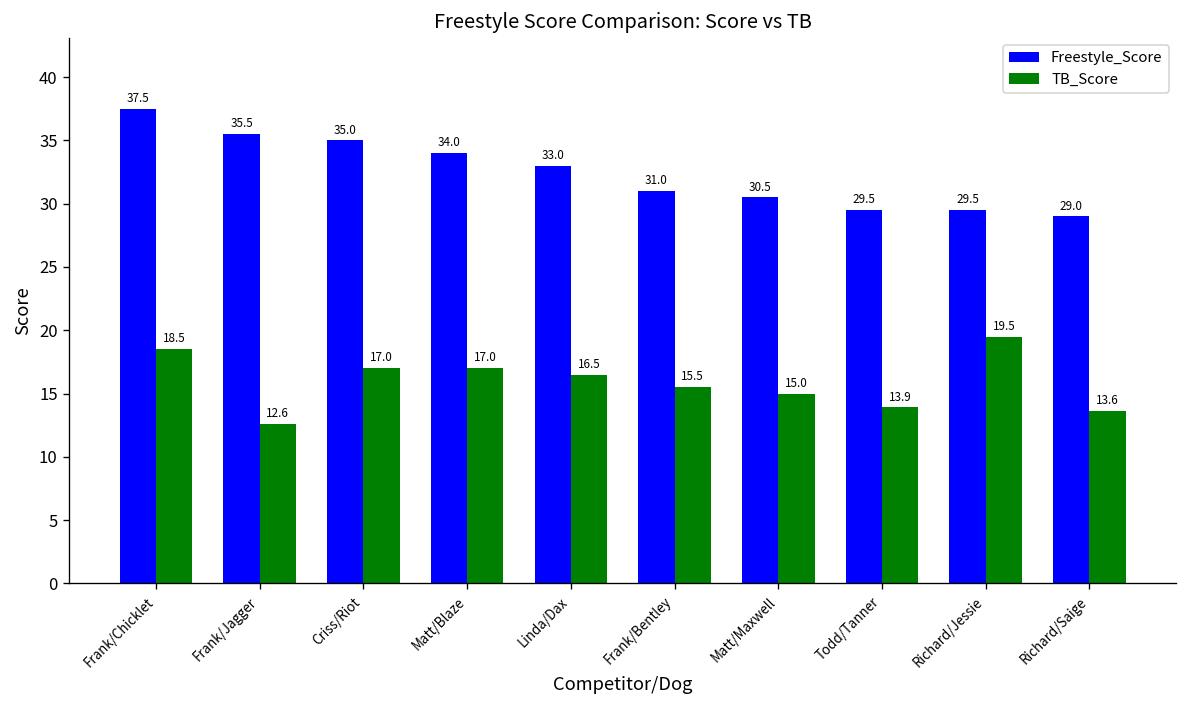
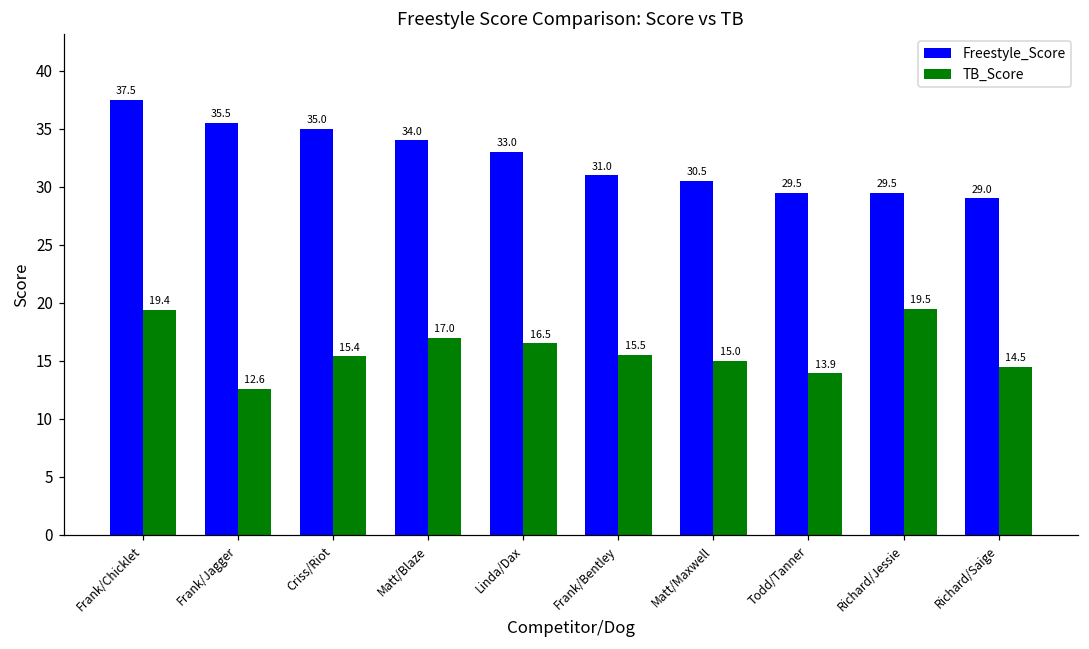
  {
    "Freestyle_Score": {
      "Frank/Chicklet": 37.5,
      "Frank/Jagger": 35.5,
      "Criss/Riot": 35.0,
      "Matt/Blaze": 34.0,
      "Linda/Dax": 33.0,
      "Frank/Bentley": 31.0,
      "Matt/Maxwell": 30.5,
      "Todd/Tanner": 29.5,
      "Richard/Jessie": 29.5,
      "Richard/Saige": 29.0
    },
    "TB_Score": {
-     "Frank/Chicklet": 18.5,
+     "Frank/Chicklet": 19.4,
      "Frank/Jagger": 12.6,
-     "Criss/Riot": 17.0,
+     "Criss/Riot": 15.4,
      "Matt/Blaze": 17.0,
      "Linda/Dax": 16.5,
      "Frank/Bentley": 15.5,
      "Matt/Maxwell": 15.0,
      "Todd/Tanner": 13.9,
      "Richard/Jessie": 19.5,
-     "Richard/Saige": 13.6
+     "Richard/Saige": 14.5
    }
  }
